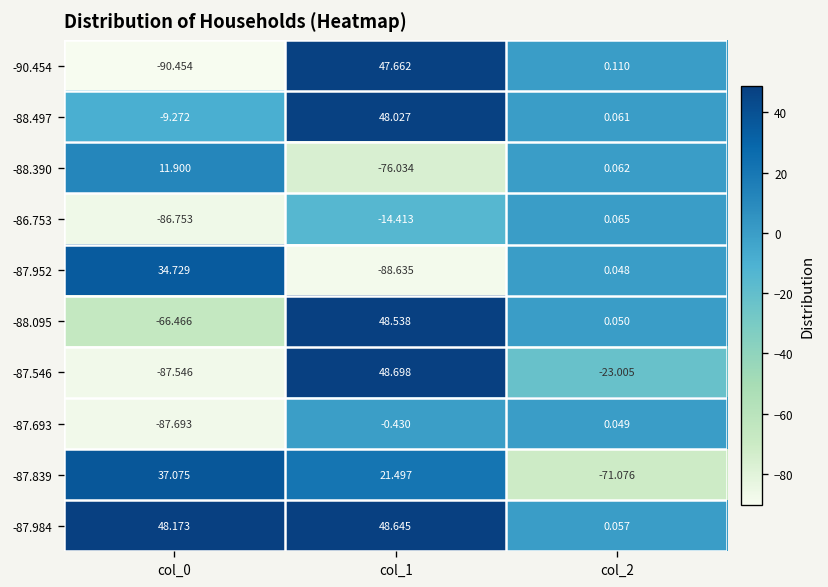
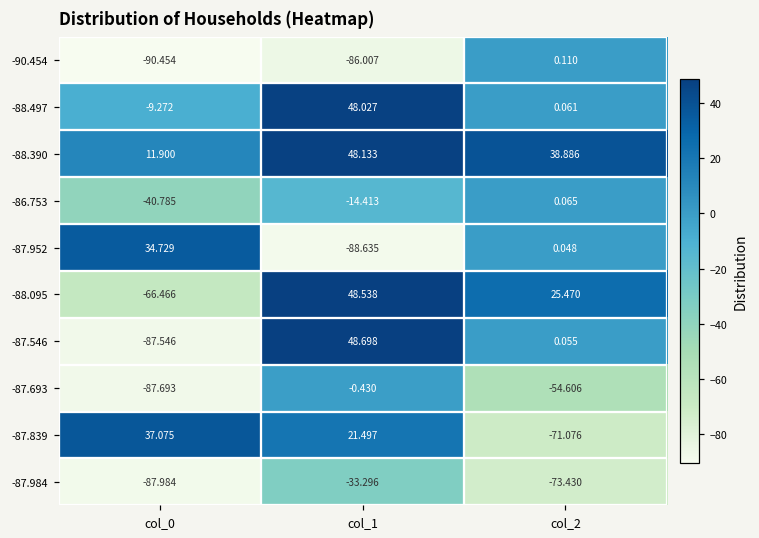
  {
    "-90.454": {
      "col_0": -90.454,
-     "col_1": 47.662,
+     "col_1": -86.007,
      "col_2": 0.110
    },
    "-88.497": {
      "col_0": -9.272,
      "col_1": 48.027,
      "col_2": 0.061
    },
    "-88.390": {
      "col_0": 11.900,
-     "col_1": -76.034,
-     "col_2": 0.062
+     "col_1": 48.133,
+     "col_2": 38.886
    },
    "-86.753": {
-     "col_0": -86.753,
+     "col_0": -40.785,
      "col_1": -14.413,
      "col_2": 0.065
    },
    "-87.952": {
      "col_0": 34.729,
      "col_1": -88.635,
      "col_2": 0.048
    },
    "-88.095": {
      "col_0": -66.466,
      "col_1": 48.538,
-     "col_2": 0.050
+     "col_2": 25.470
    },
    "-87.546": {
      "col_0": -87.546,
      "col_1": 48.698,
-     "col_2": -23.005
+     "col_2": 0.055
    },
    "-87.693": {
      "col_0": -87.693,
      "col_1": -0.430,
-     "col_2": 0.049
+     "col_2": -54.606
    },
    "-87.839": {
      "col_0": 37.075,
      "col_1": 21.497,
      "col_2": -71.076
    },
    "-87.984": {
-     "col_0": 48.173,
-     "col_1": 48.645,
-     "col_2": 0.057
+     "col_0": -87.984,
+     "col_1": -33.296,
+     "col_2": -73.430
    }
  }
